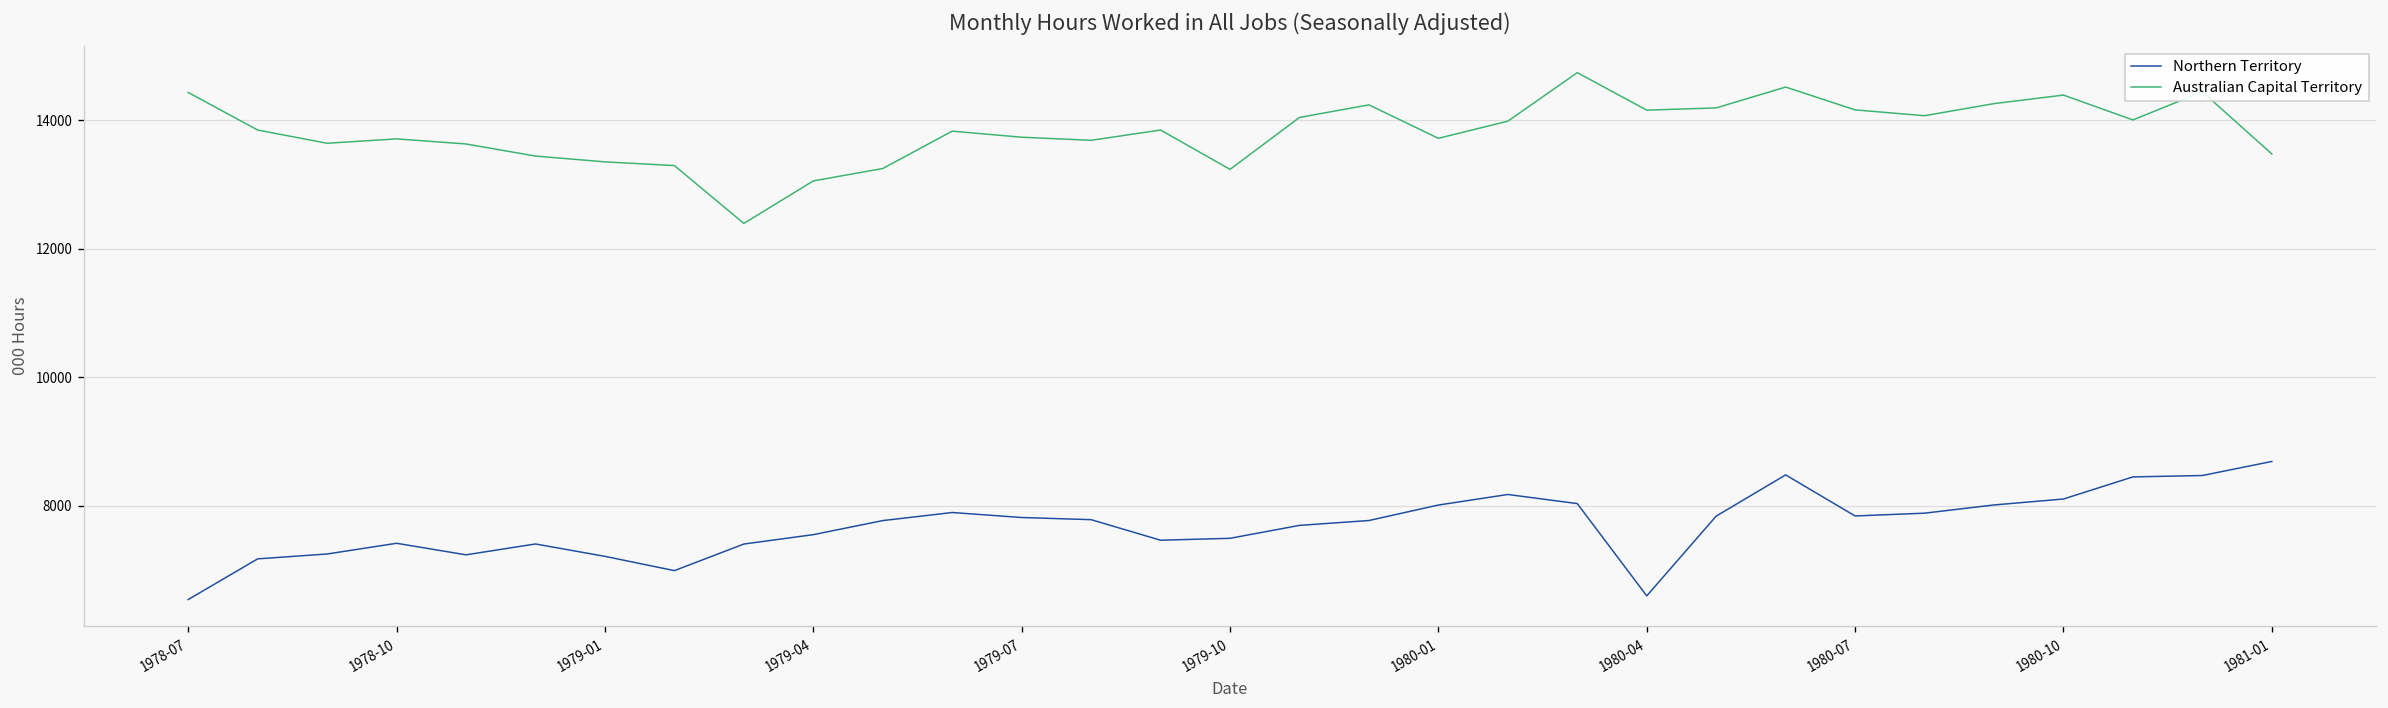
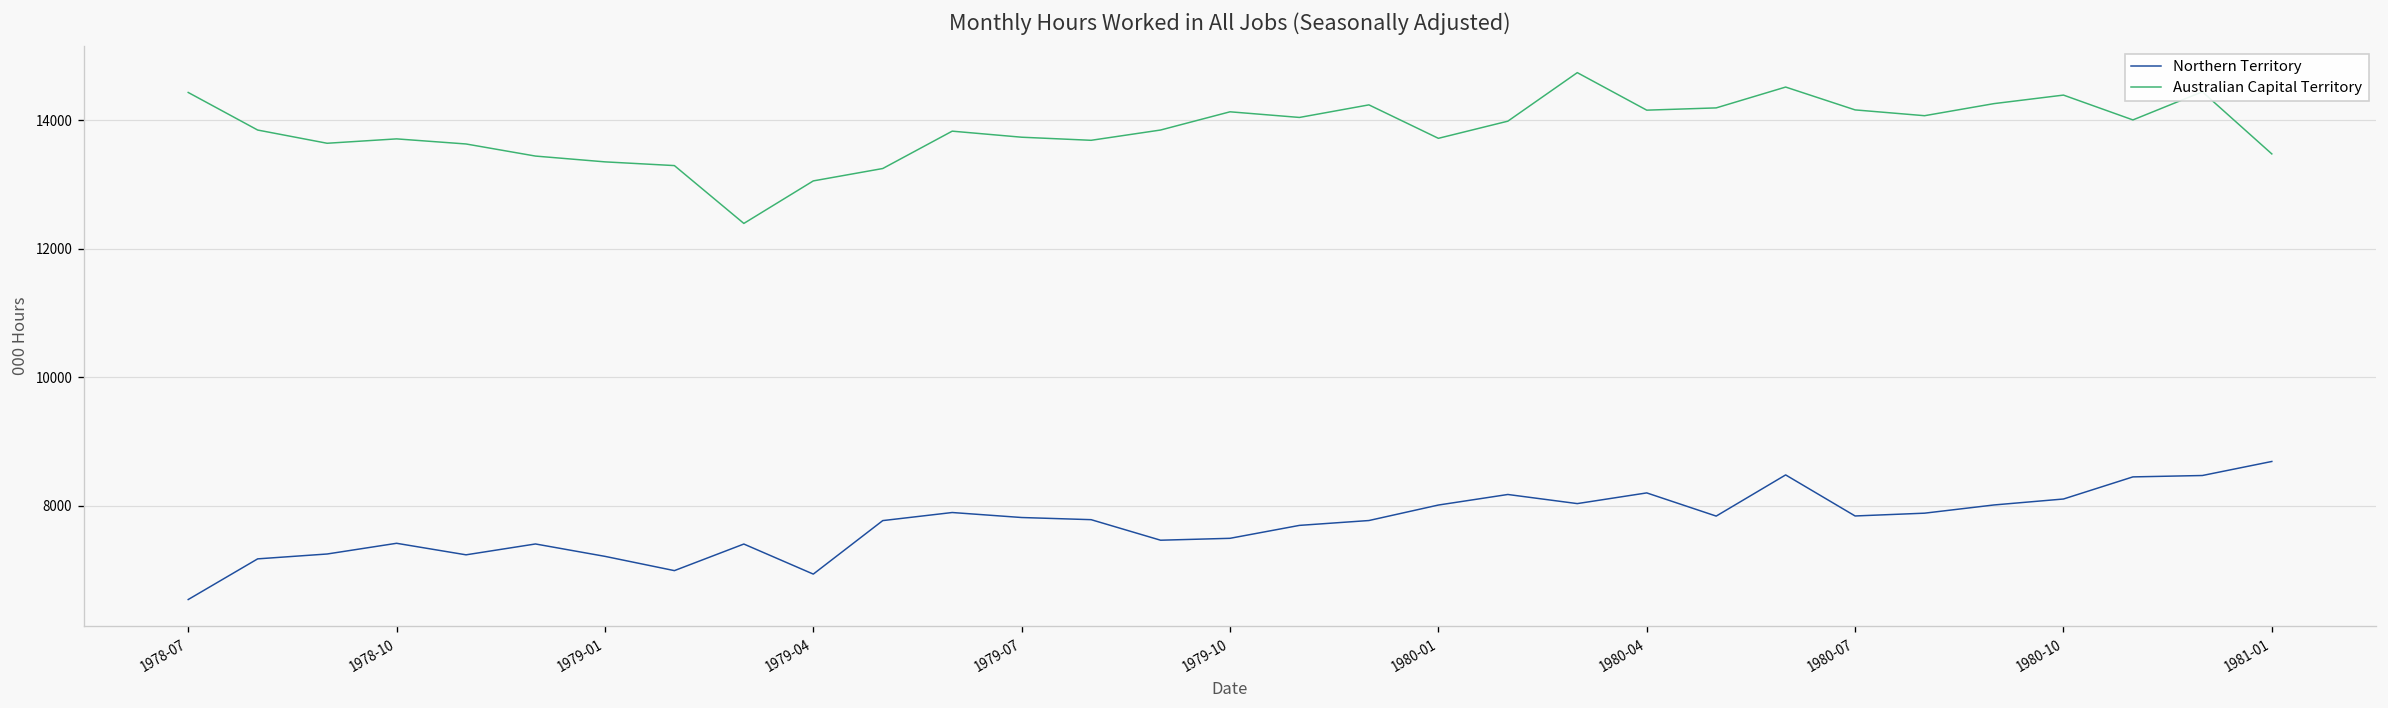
  {
    "Northern Territory": {
      "1978-07": 6500,
      "1978-10": 7400,
      "1979-01": 7200,
-     "1979-04": 7500,
+     "1979-04": 6900,
      "1979-07": 7800,
      "1979-10": 7500,
      "1980-01": 8000,
-     "1980-04": 6600,
+     "1980-04": 8200,
      "1980-07": 7800,
      "1980-10": 8100,
      "1981-01": 8700
    },
    "Australian Capital Territory": {
      "1978-07": 14400,
      "1978-10": 13700,
      "1979-01": 13400,
      "1979-04": 13100,
      "1979-07": 13700,
-     "1979-10": 13200,
+     "1979-10": 14100,
      "1980-01": 13700,
      "1980-04": 14200,
      "1980-07": 14200,
      "1980-10": 14400,
      "1981-01": 13500
    }
  }
